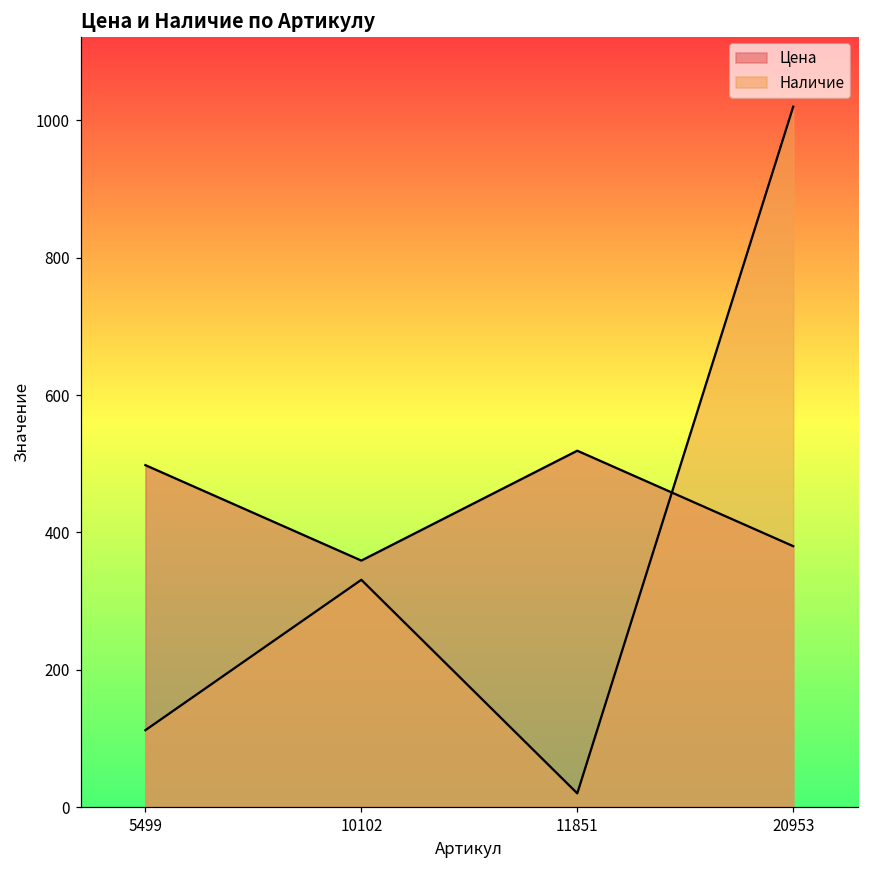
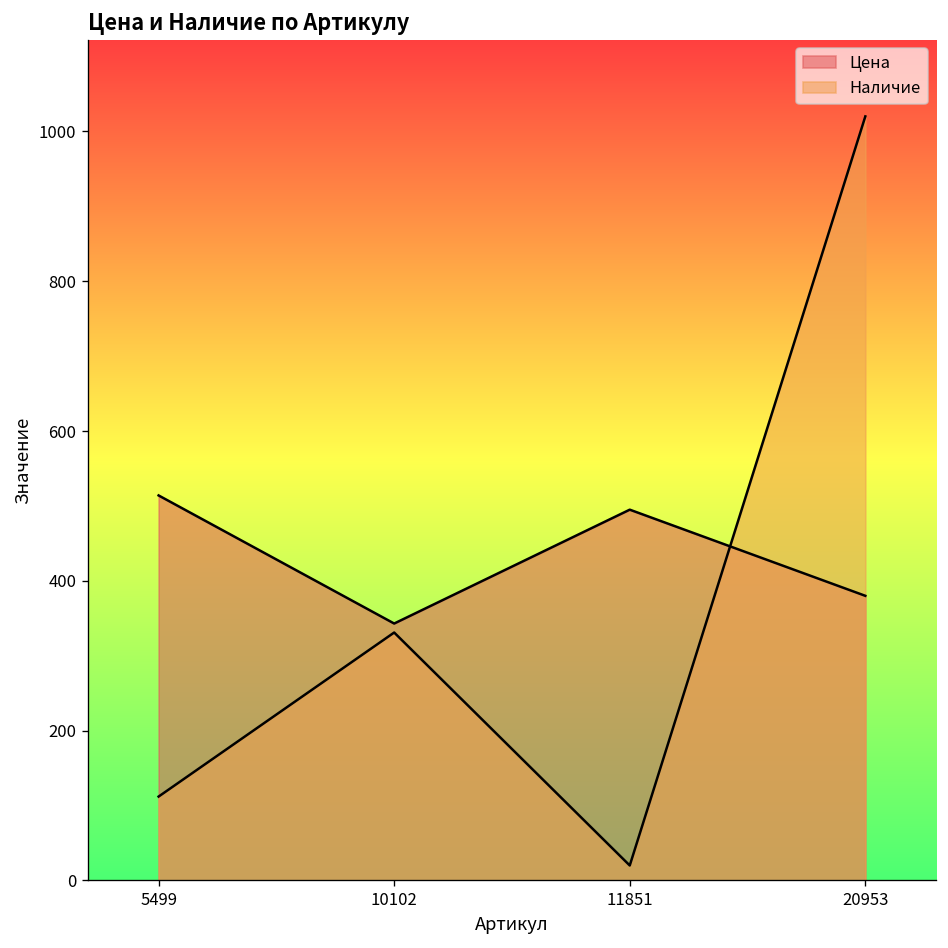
  {
    "Цена": {
-     "5499": 500,
-     "10102": 360,
-     "11851": 520,
+     "5499": 510,
+     "10102": 340,
+     "11851": 500,
      "20953": 380
    },
    "Наличие": {
      "5499": 110,
      "10102": 330,
      "11851": 20,
      "20953": 1020
    }
  }
